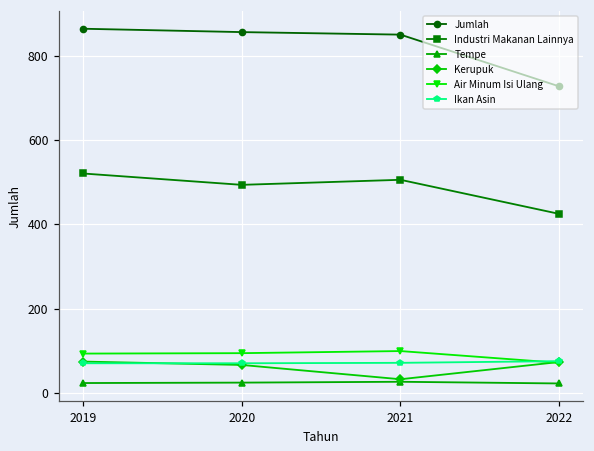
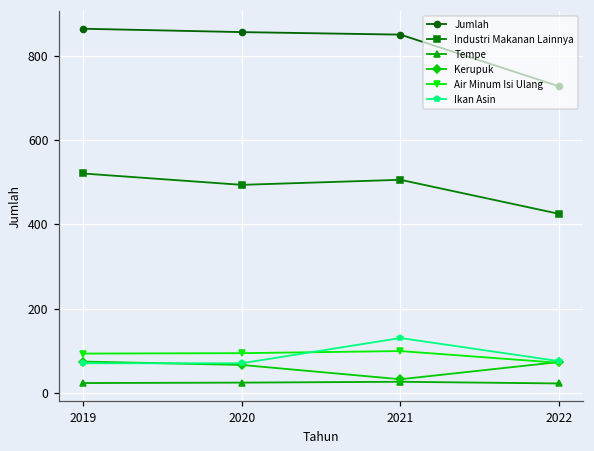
  {
    "Ikan Asin": {
-     "2021": 70
+     "2021": 130
    }
  }
